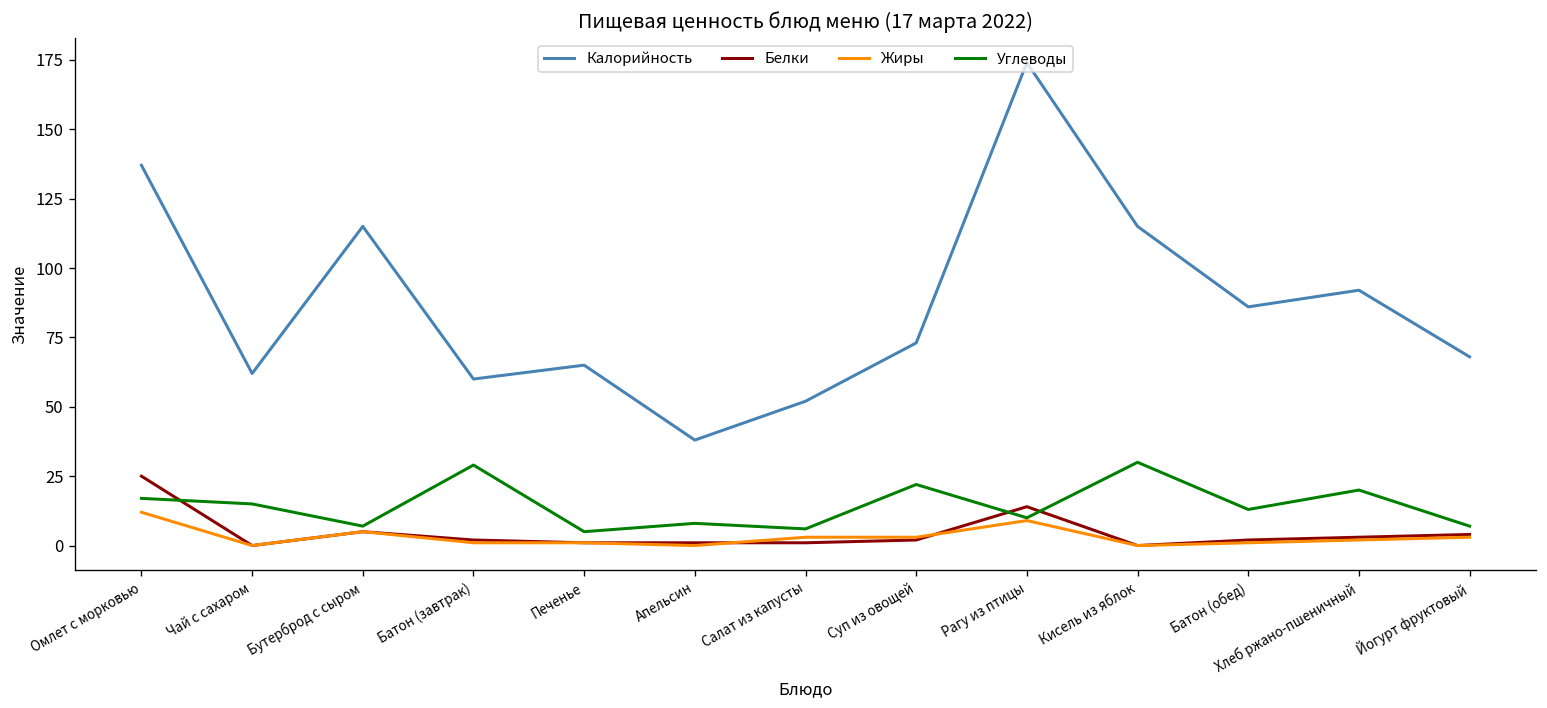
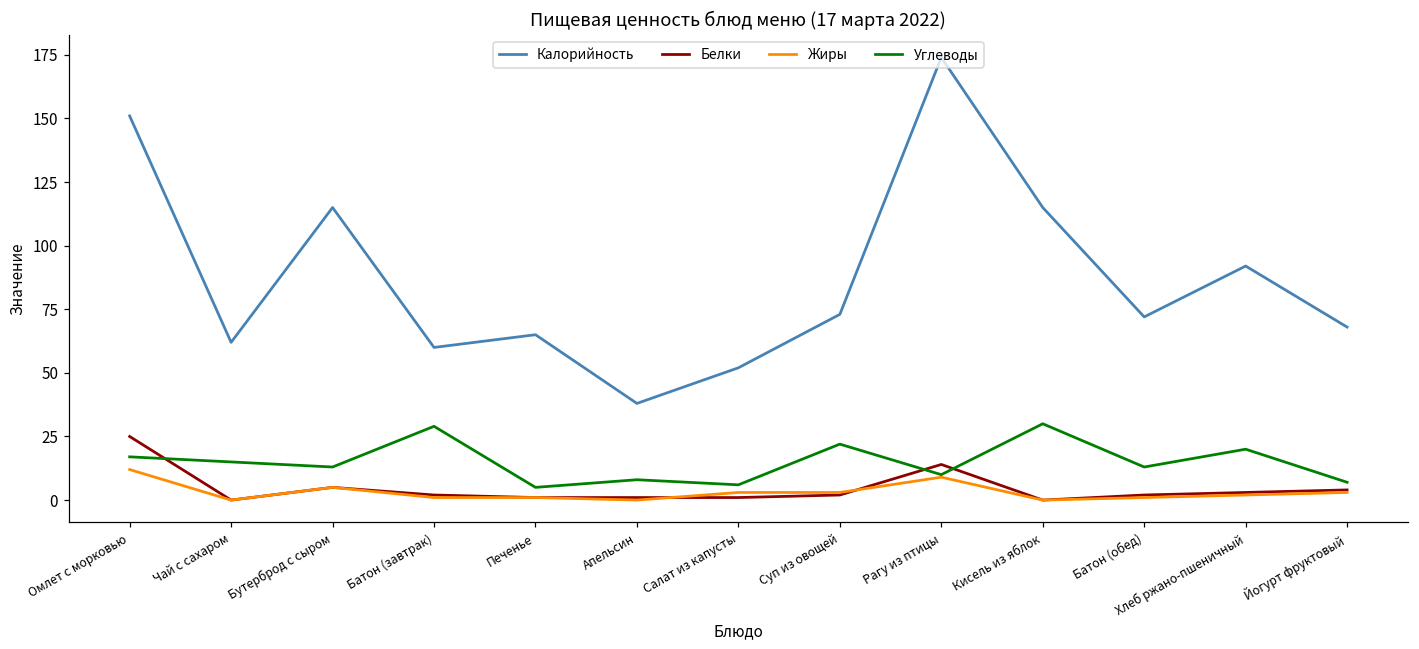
  {
    "Калорийность": {
-     "Омлет с морковью": 137,
+     "Омлет с морковью": 151,
      "Чай с сахаром": 62,
      "Бутерброд с сыром": 115,
      "Батон (завтрак)": 60,
      "Печенье": 65,
      "Апельсин": 38,
      "Салат из капусты": 52,
      "Суп из овощей": 73,
      "Кисель из яблок": 115,
-     "Батон (обед)": 86,
+     "Батон (обед)": 72,
      "Хлеб ржано-пшеничный": 92,
      "Йогурт фруктовый": 68
    },
    "Белки": {
      "Омлет с морковью": 25,
      "Салат из капусты": 1,
      "Рагу из птицы": 14
    },
    "Жиры": {
      "Омлет с морковью": 12,
      "Салат из капусты": 3
    },
    "Углеводы": {
      "Омлет с морковью": 17,
      "Чай с сахаром": 15,
-     "Бутерброд с сыром": 7,
+     "Бутерброд с сыром": 13,
      "Батон (завтрак)": 29,
      "Печенье": 5,
      "Апельсин": 8,
      "Салат из капусты": 6,
      "Суп из овощей": 22,
      "Кисель из яблок": 30,
      "Батон (обед)": 13,
      "Хлеб ржано-пшеничный": 20,
      "Йогурт фруктовый": 7
    }
  }
